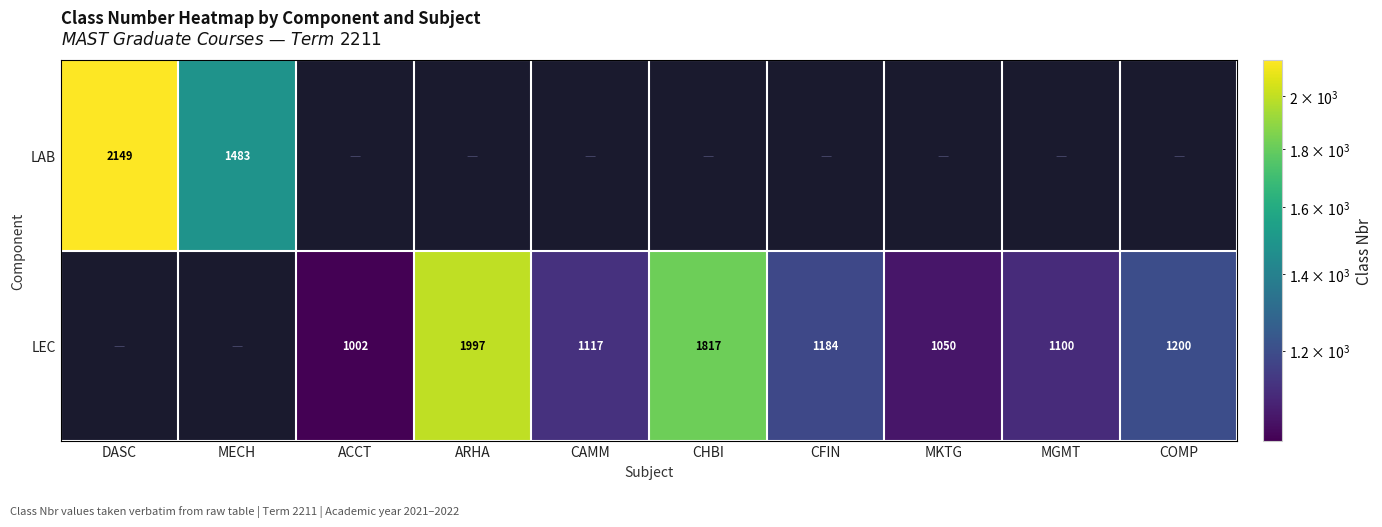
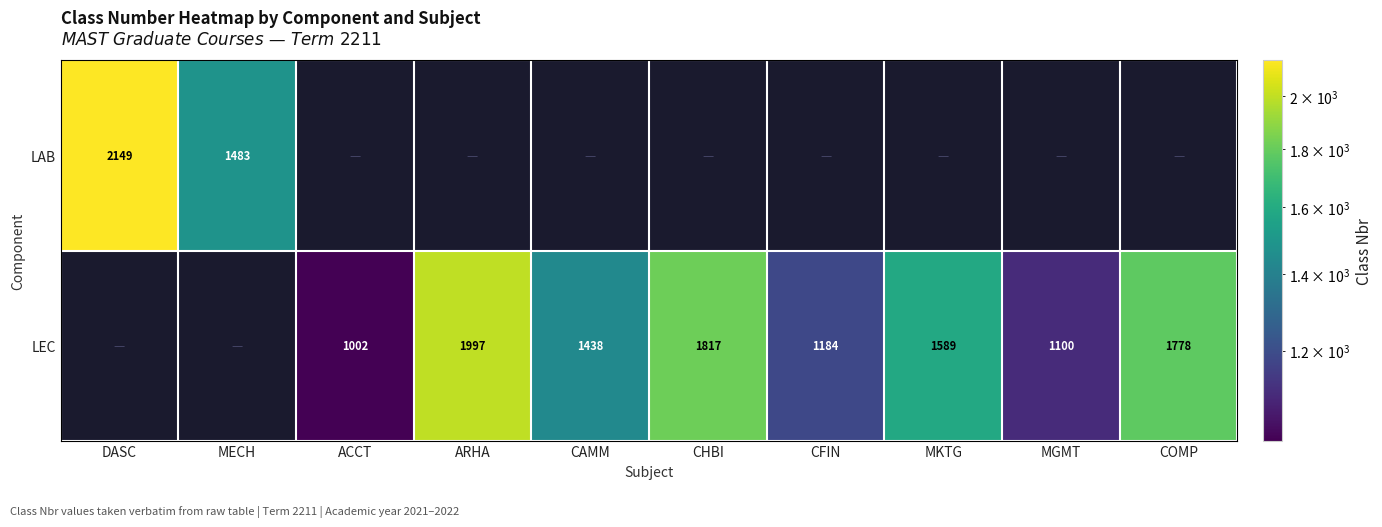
  {
    "LAB": {
      "DASC": 2149,
      "MECH": 1483
    },
    "LEC": {
      "ACCT": 1002,
      "ARHA": 1997,
-     "CAMM": 1117,
+     "CAMM": 1438,
      "CHBI": 1817,
      "CFIN": 1184,
-     "MKTG": 1050,
+     "MKTG": 1589,
      "MGMT": 1100,
-     "COMP": 1200
+     "COMP": 1778
    }
  }
